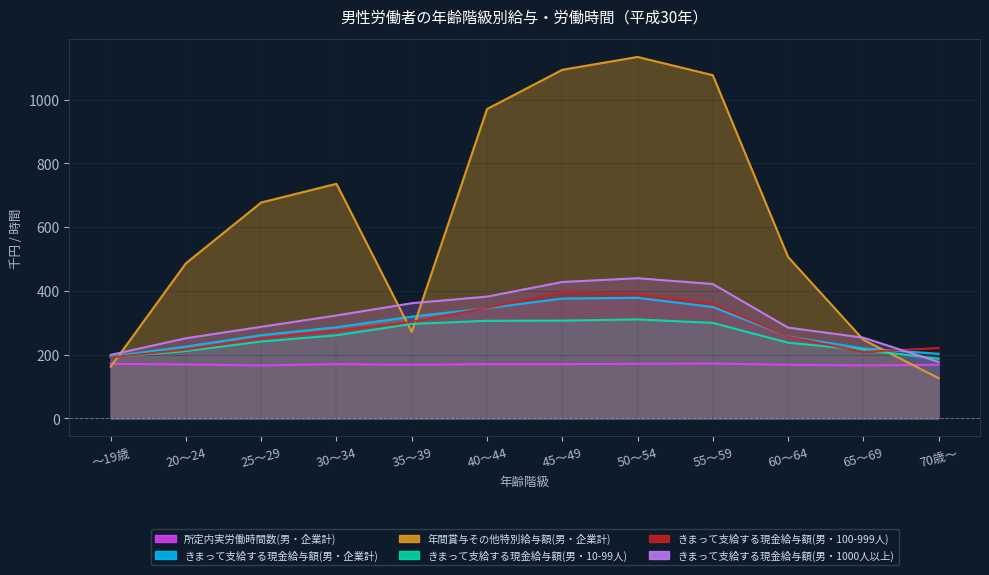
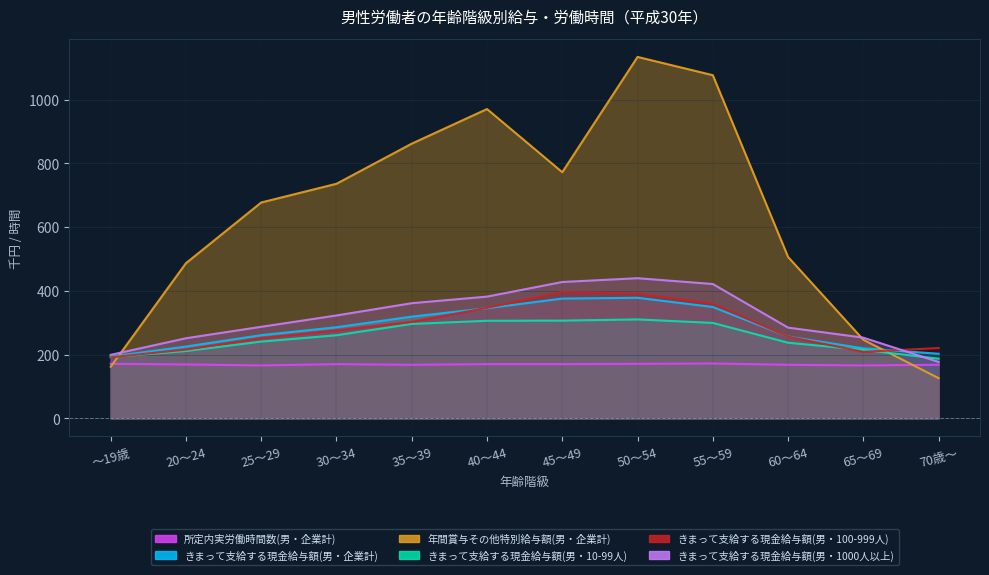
  {
    "年間賞与その他特別給与額(男・企業計)": {
      "～19歳": 160,
      "20～24": 490,
      "25～29": 680,
      "30～34": 740,
-     "35～39": 270,
+     "35～39": 860,
      "40～44": 970,
-     "45～49": 1090,
+     "45～49": 770,
      "50～54": 1130,
      "55～59": 1080,
      "60～64": 510,
      "70歳～": 130
    }
  }
